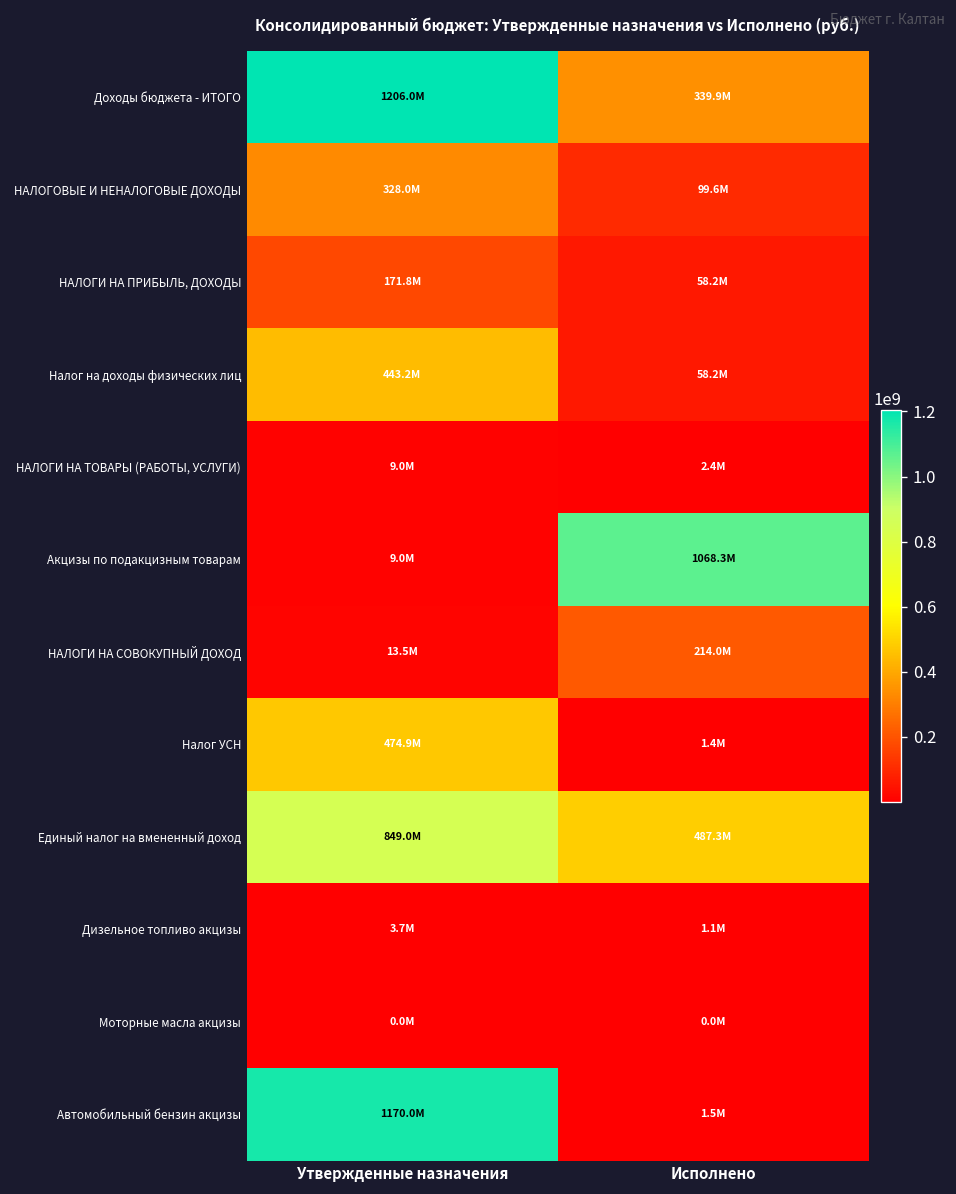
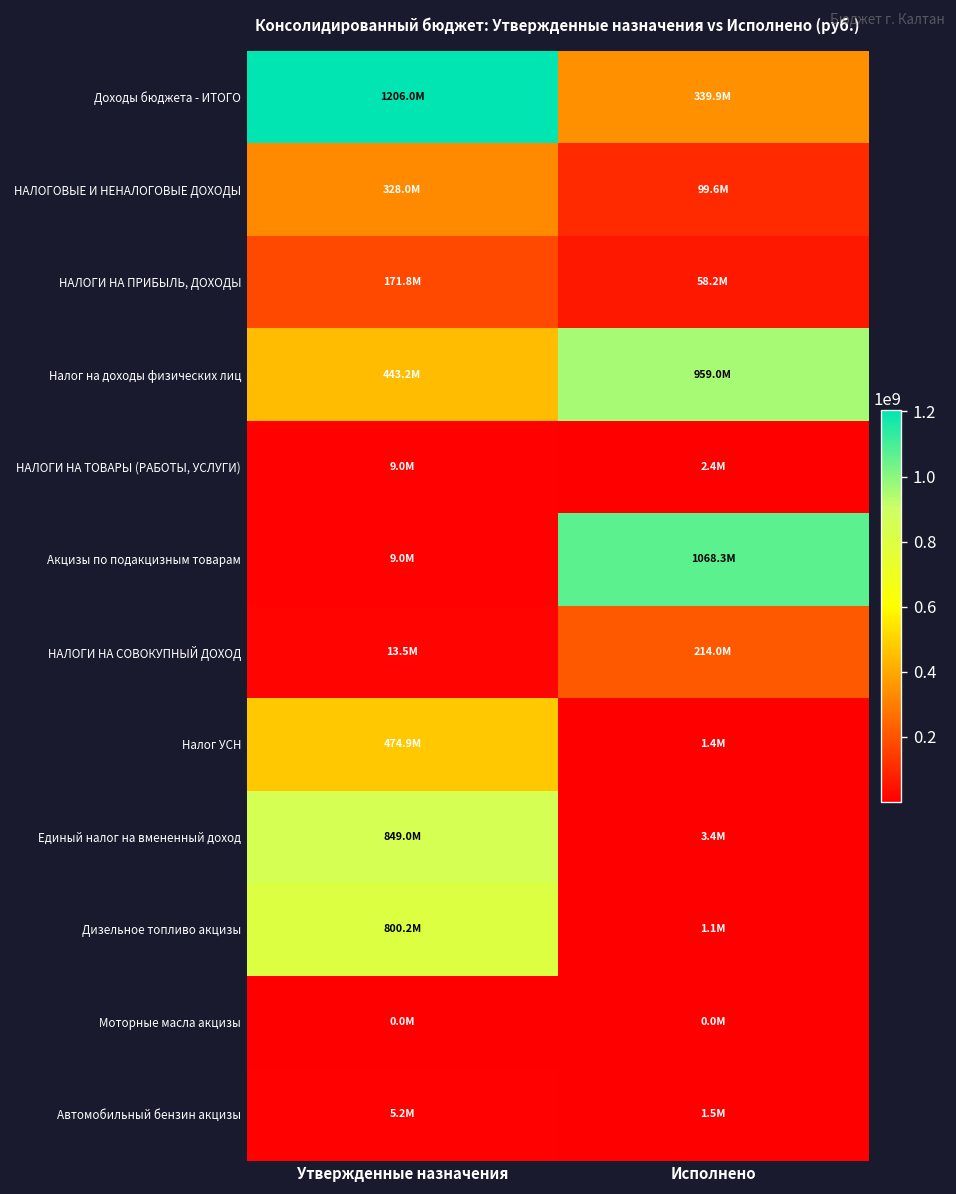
  {
    "Доходы бюджета - ИТОГО": {
      "Утвержденные назначения": "1206.0M",
      "Исполнено": "339.9M"
    },
    "НАЛОГОВЫЕ И НЕНАЛОГОВЫЕ ДОХОДЫ": {
      "Утвержденные назначения": "328.0M",
      "Исполнено": "99.6M"
    },
    "НАЛОГИ НА ПРИБЫЛЬ, ДОХОДЫ": {
      "Утвержденные назначения": "171.8M",
      "Исполнено": "58.2M"
    },
    "Налог на доходы физических лиц": {
      "Утвержденные назначения": "443.2M",
-     "Исполнено": "58.2M"
+     "Исполнено": "959.0M"
    },
    "НАЛОГИ НА ТОВАРЫ (РАБОТЫ, УСЛУГИ)": {
      "Утвержденные назначения": "9.0M",
      "Исполнено": "2.4M"
    },
    "Акцизы по подакцизным товарам": {
      "Утвержденные назначения": "9.0M",
      "Исполнено": "1068.3M"
    },
    "НАЛОГИ НА СОВОКУПНЫЙ ДОХОД": {
      "Утвержденные назначения": "13.5M",
      "Исполнено": "214.0M"
    },
    "Налог УСН": {
      "Утвержденные назначения": "474.9M",
      "Исполнено": "1.4M"
    },
    "Единый налог на вмененный доход": {
      "Утвержденные назначения": "849.0M",
-     "Исполнено": "487.3M"
+     "Исполнено": "3.4M"
    },
    "Дизельное топливо акцизы": {
-     "Утвержденные назначения": "3.7M",
+     "Утвержденные назначения": "800.2M",
      "Исполнено": "1.1M"
    },
    "Моторные масла акцизы": {
      "Утвержденные назначения": "0.0M",
      "Исполнено": "0.0M"
    },
    "Автомобильный бензин акцизы": {
-     "Утвержденные назначения": "1170.0M",
+     "Утвержденные назначения": "5.2M",
      "Исполнено": "1.5M"
    }
  }
